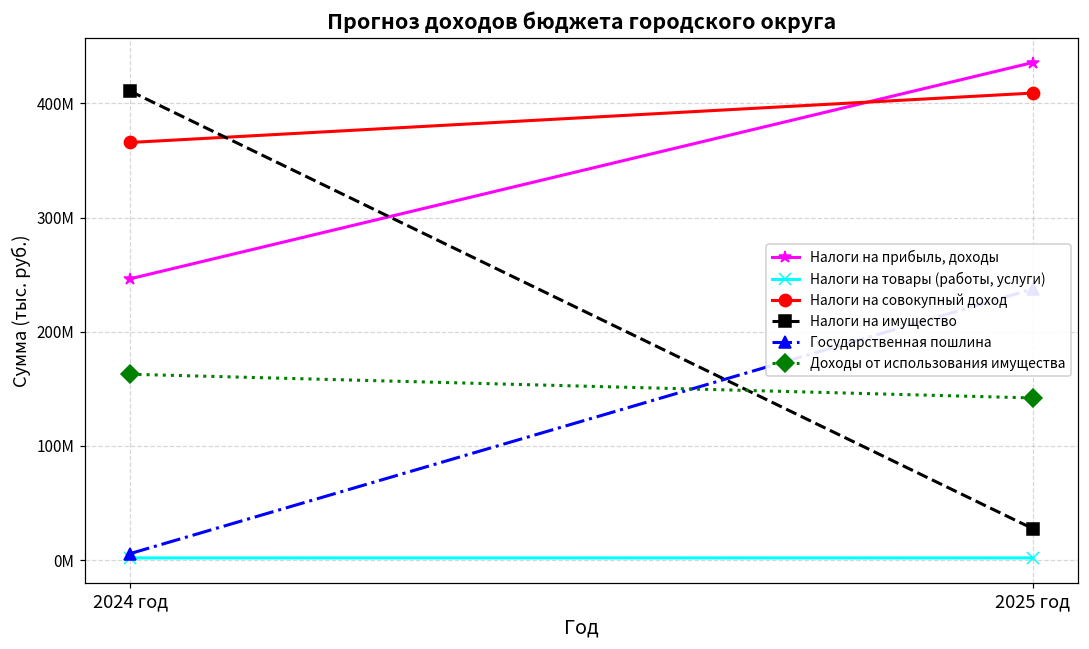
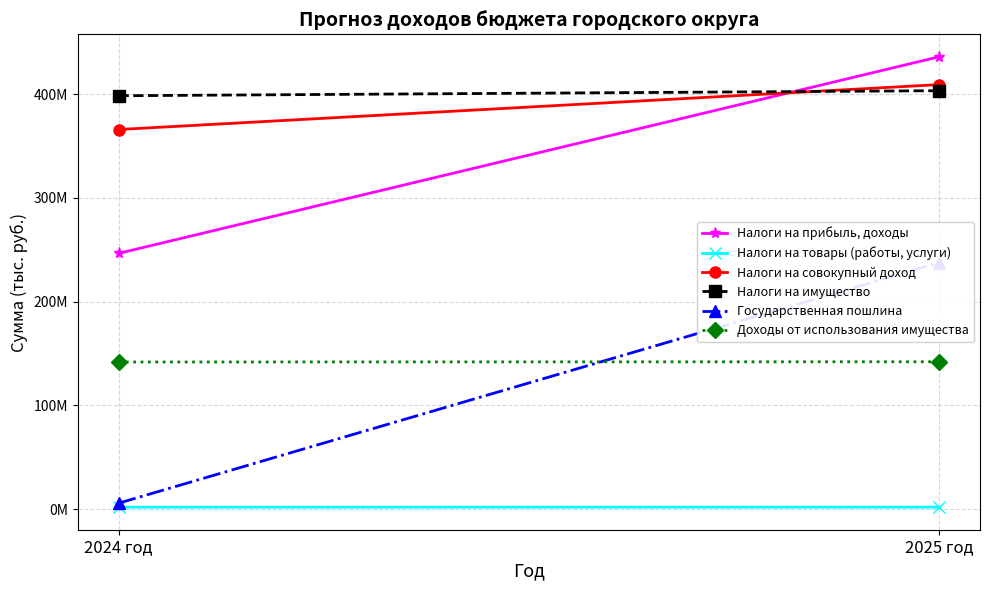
  {
    "Налоги на прибыль, доходы": {
      "2024 год": 246000000,
      "2025 год": 436000000
    },
    "Налоги на товары (работы, услуги)": {
      "2024 год": 2000000,
      "2025 год": 2000000
    },
    "Налоги на совокупный доход": {
      "2024 год": 366000000,
      "2025 год": 409000000
    },
    "Налоги на имущество": {
-     "2024 год": 411000000,
-     "2025 год": 27000000
+     "2024 год": 398000000,
+     "2025 год": 403000000
    },
    "Государственная пошлина": {
      "2024 год": 6000000
    },
    "Доходы от использования имущества": {
-     "2024 год": 163000000,
+     "2024 год": 142000000,
      "2025 год": 142000000
    }
  }
